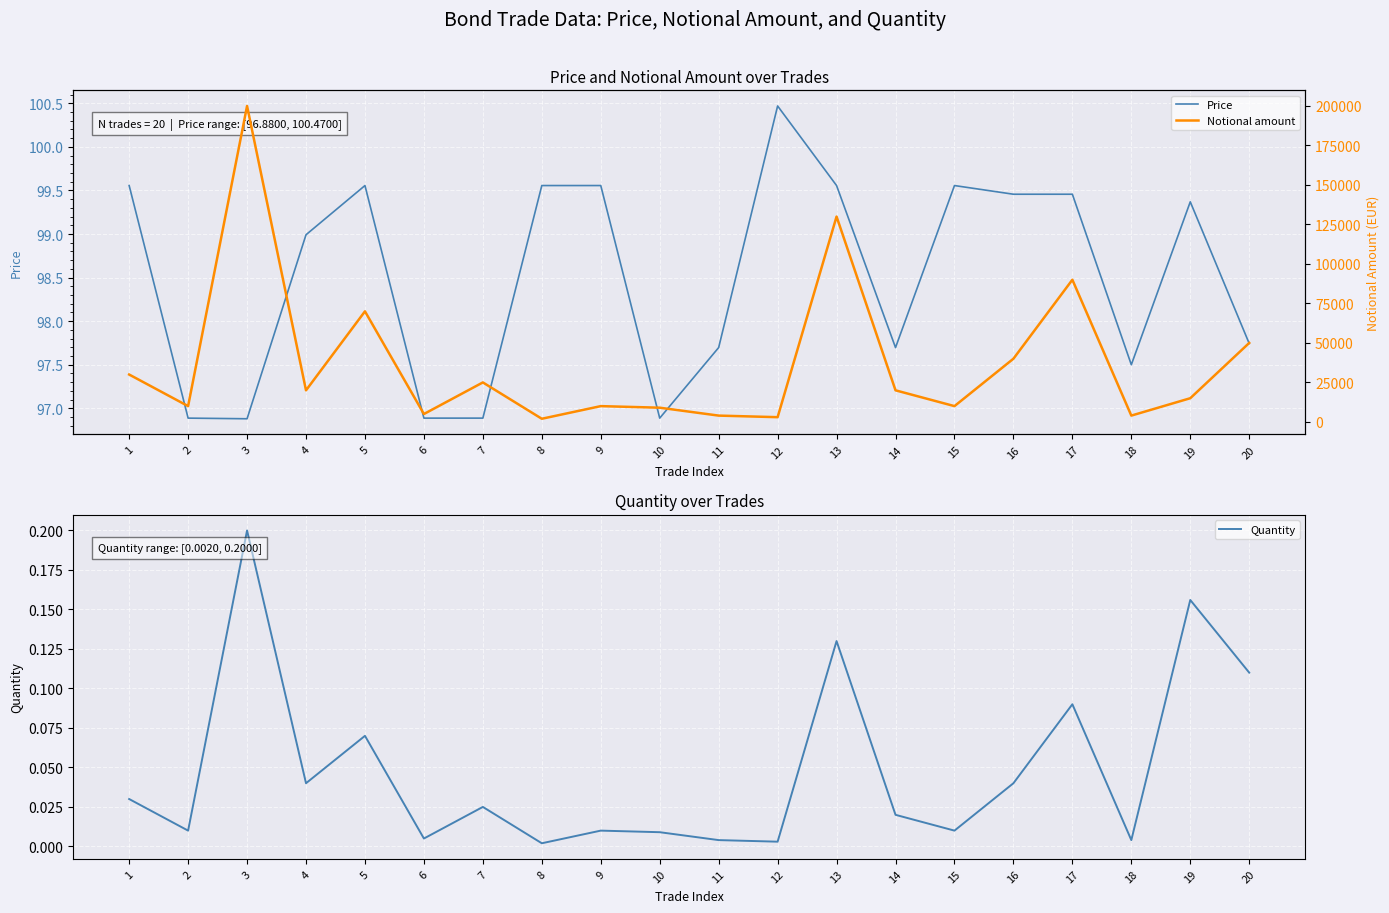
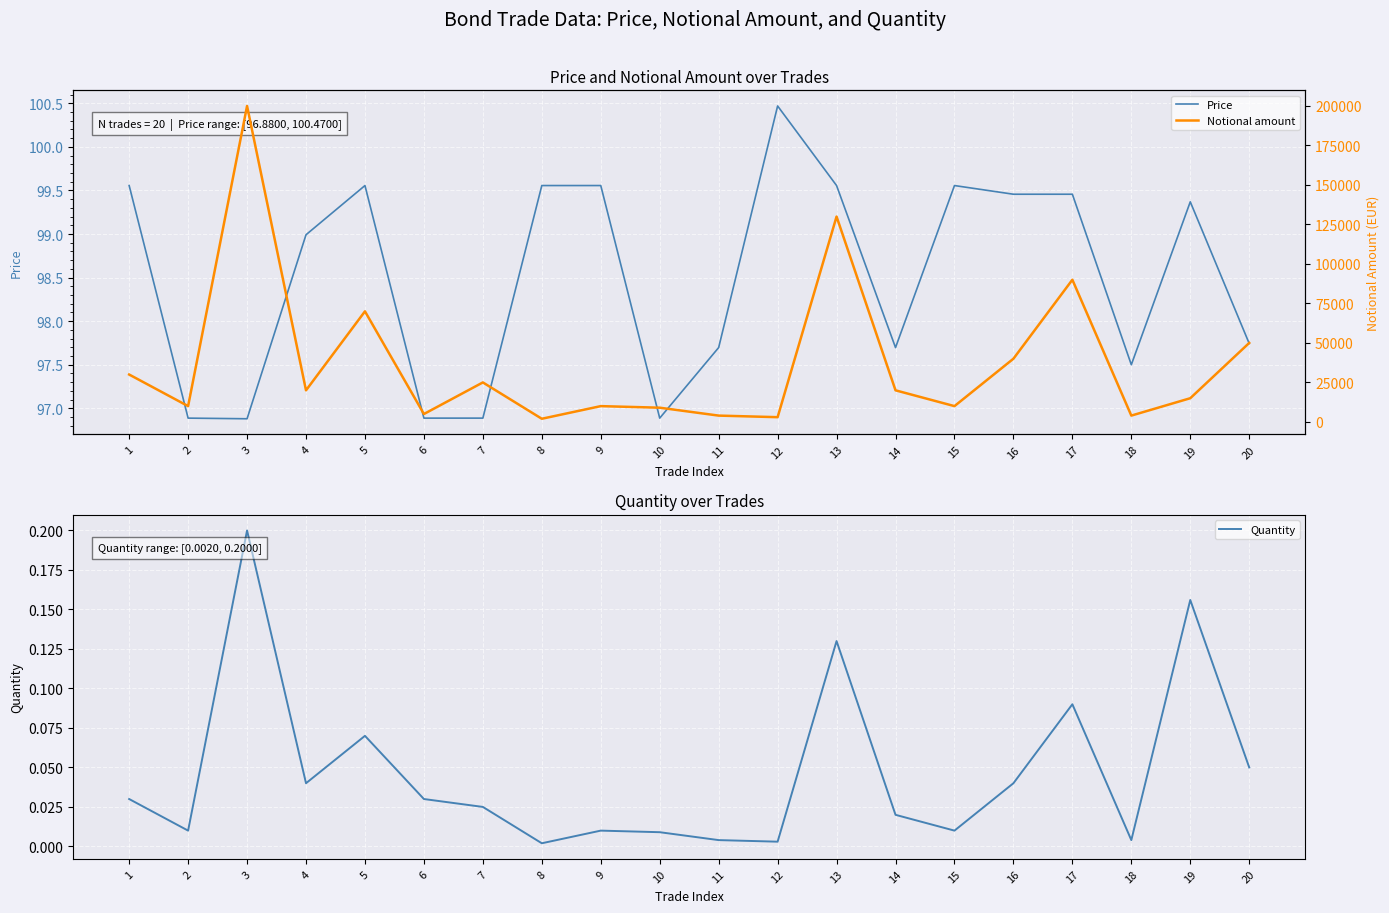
  {
    "Quantity over Trades": {
      "1": 0.030,
      "2": 0.010,
      "4": 0.040,
      "5": 0.070,
-     "6": 0.005,
+     "6": 0.030,
      "7": 0.025,
      "8": 0.002,
      "9": 0.010,
      "10": 0.009,
      "11": 0.004,
      "12": 0.003,
      "13": 0.130,
      "14": 0.020,
      "15": 0.010,
      "16": 0.040,
      "17": 0.090,
      "18": 0.004,
      "19": 0.156,
-     "20": 0.11
+     "20": 0.05
    }
  }
